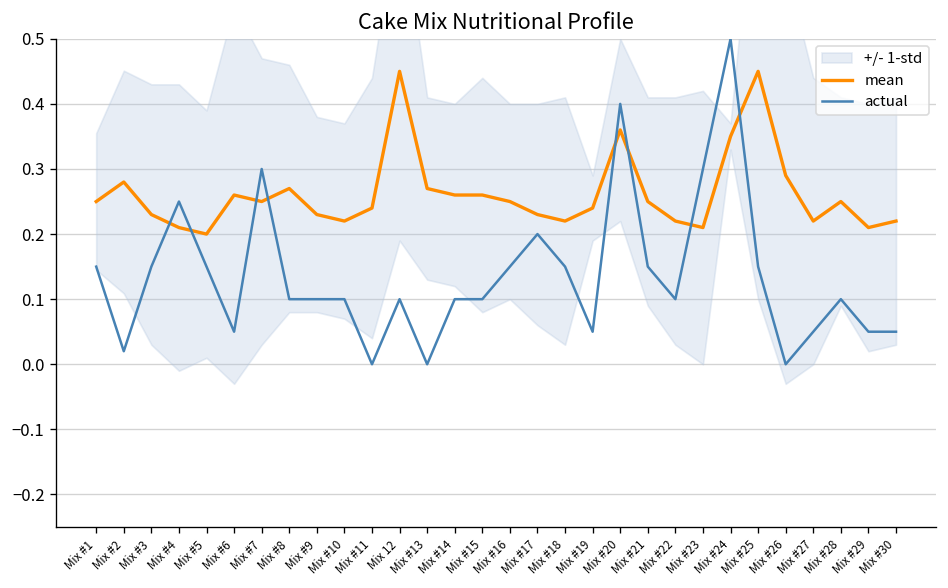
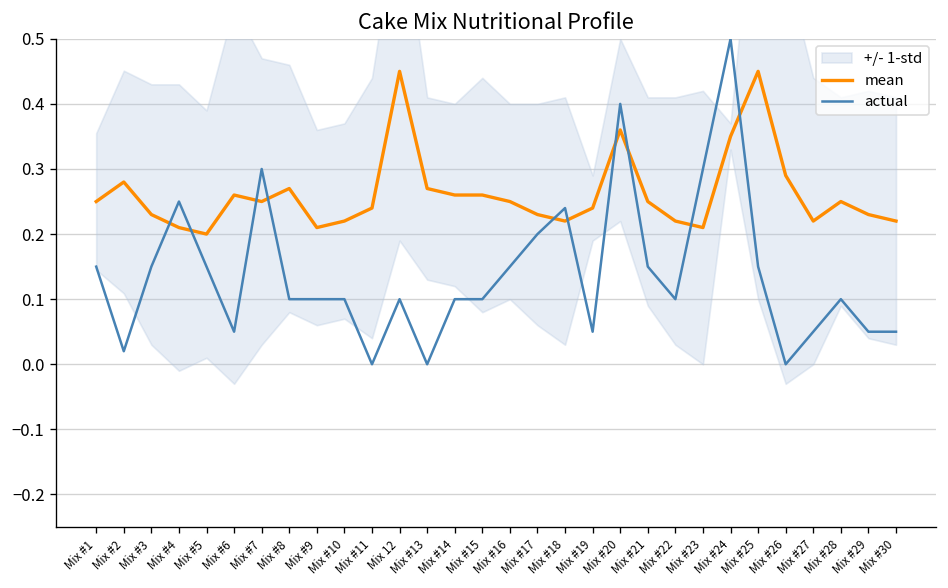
  {
    "mean": {
      "Mix #1": 0.25,
      "Mix #2": 0.28,
      "Mix #3": 0.23,
      "Mix #4": 0.21,
      "Mix #5": 0.20,
      "Mix #6": 0.26,
      "Mix #7": 0.25,
      "Mix #8": 0.27,
-     "Mix #9": 0.23,
+     "Mix #9": 0.21,
      "Mix #10": 0.22,
      "Mix #11": 0.24,
      "Mix 12": 0.45,
      "Mix #13": 0.27,
      "Mix #14": 0.26,
      "Mix #15": 0.26,
      "Mix #16": 0.25,
      "Mix #17": 0.23,
      "Mix #18": 0.22,
      "Mix #19": 0.24,
      "Mix #20": 0.36,
      "Mix #21": 0.25,
      "Mix #22": 0.22,
      "Mix #23": 0.21,
      "Mix #24": 0.35,
      "Mix #25": 0.45,
      "Mix #26": 0.29,
      "Mix #27": 0.22,
      "Mix #28": 0.25,
-     "Mix #29": 0.21,
+     "Mix #29": 0.23,
      "Mix #30": 0.22
    },
    "+/- 1-std": {
      "Mix #23": 0.42,
      "Mix #27": 0.44
    },
    "actual": {
      "Mix #1": 0.15,
      "Mix #2": 0.02,
      "Mix #3": 0.15,
      "Mix #4": 0.25,
      "Mix #5": 0.15,
      "Mix #6": 0.05,
      "Mix #7": 0.30,
      "Mix #8": 0.10,
      "Mix #9": 0.10,
      "Mix #10": 0.10,
      "Mix #11": 0.00,
      "Mix 12": 0.10,
      "Mix #13": 0.00,
      "Mix #14": 0.10,
      "Mix #15": 0.10,
      "Mix #16": 0.15,
      "Mix #17": 0.20,
-     "Mix #18": 0.15,
+     "Mix #18": 0.24,
      "Mix #19": 0.05,
      "Mix #20": 0.40,
      "Mix #21": 0.15,
      "Mix #22": 0.10,
      "Mix #23": 0.30,
      "Mix #24": 0.50,
      "Mix #25": 0.15,
      "Mix #26": 0.00,
      "Mix #27": 0.05,
      "Mix #28": 0.10,
      "Mix #29": 0.05,
      "Mix #30": 0.05
    }
  }
